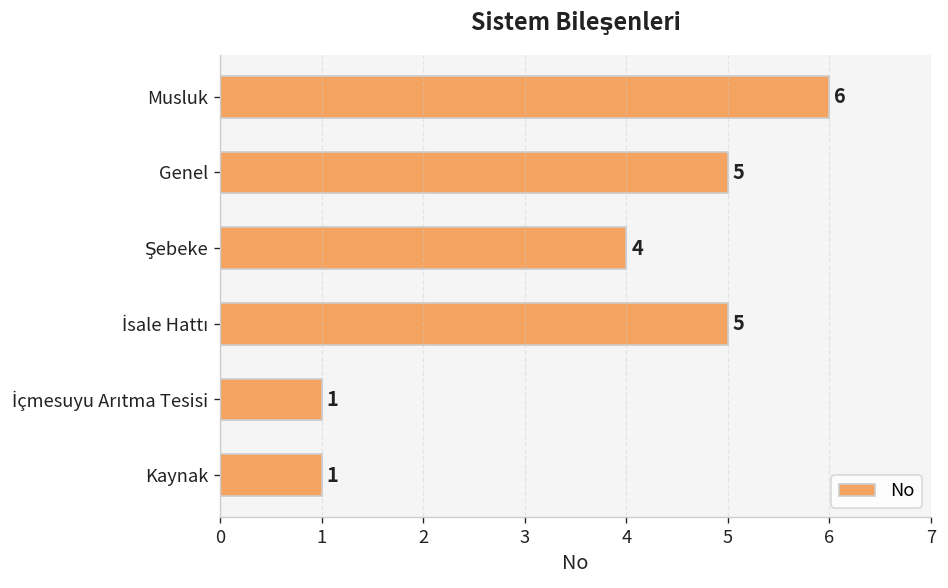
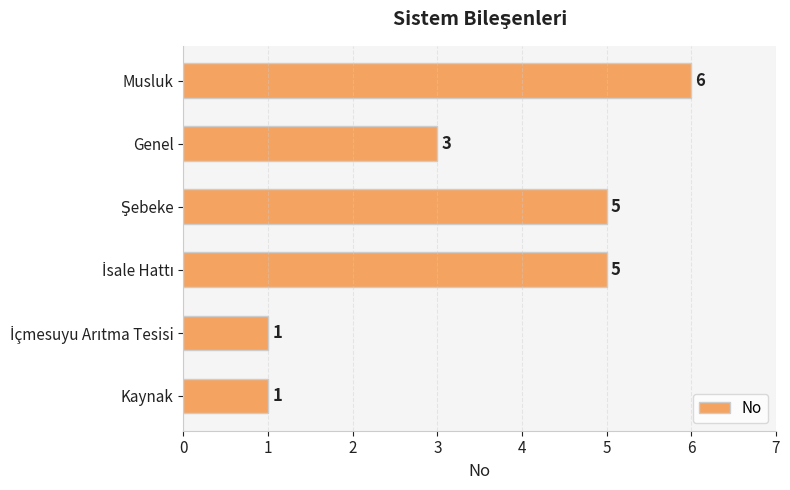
  {
    "Musluk": 6,
-   "Genel": 5,
-   "Şebeke": 4,
+   "Genel": 3,
+   "Şebeke": 5,
    "İsale Hattı": 5,
    "İçmesuyu Arıtma Tesisi": 1,
    "Kaynak": 1
  }
